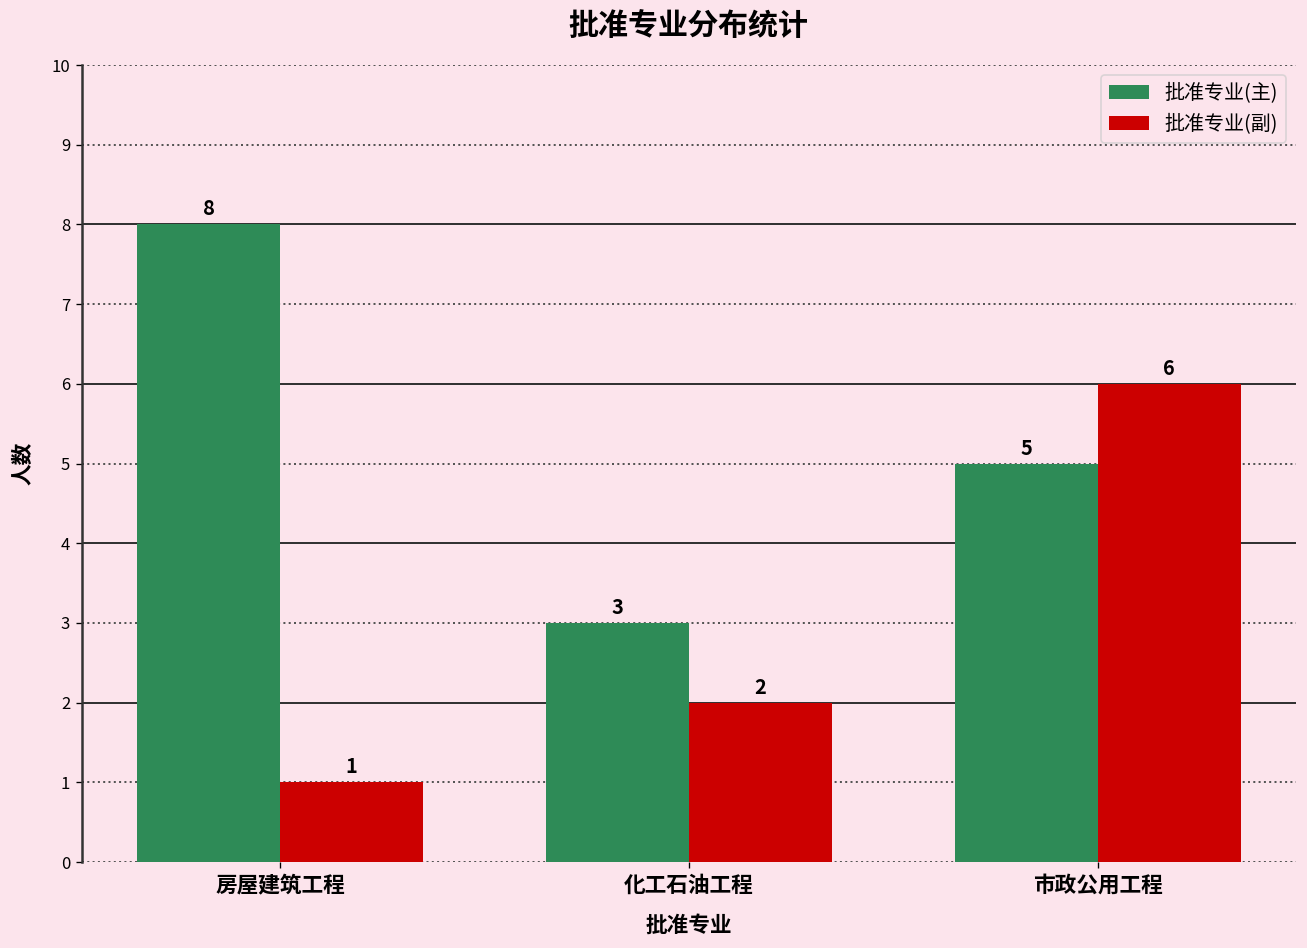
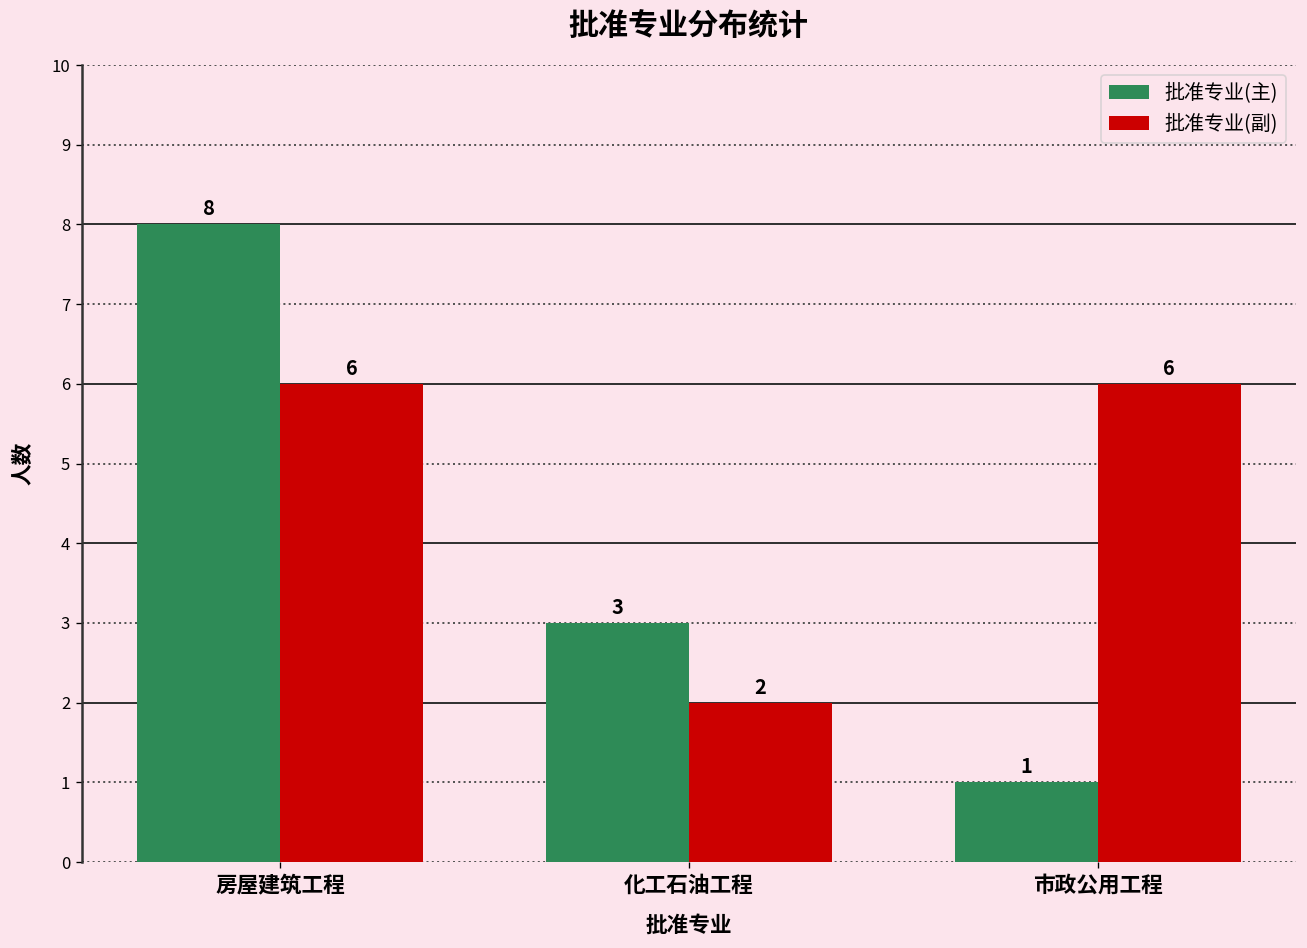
  {
    "批准专业(主)": {
      "房屋建筑工程": 8,
      "化工石油工程": 3,
-     "市政公用工程": 5
+     "市政公用工程": 1
    },
    "批准专业(副)": {
-     "房屋建筑工程": 1,
+     "房屋建筑工程": 6,
      "化工石油工程": 2,
      "市政公用工程": 6
    }
  }
